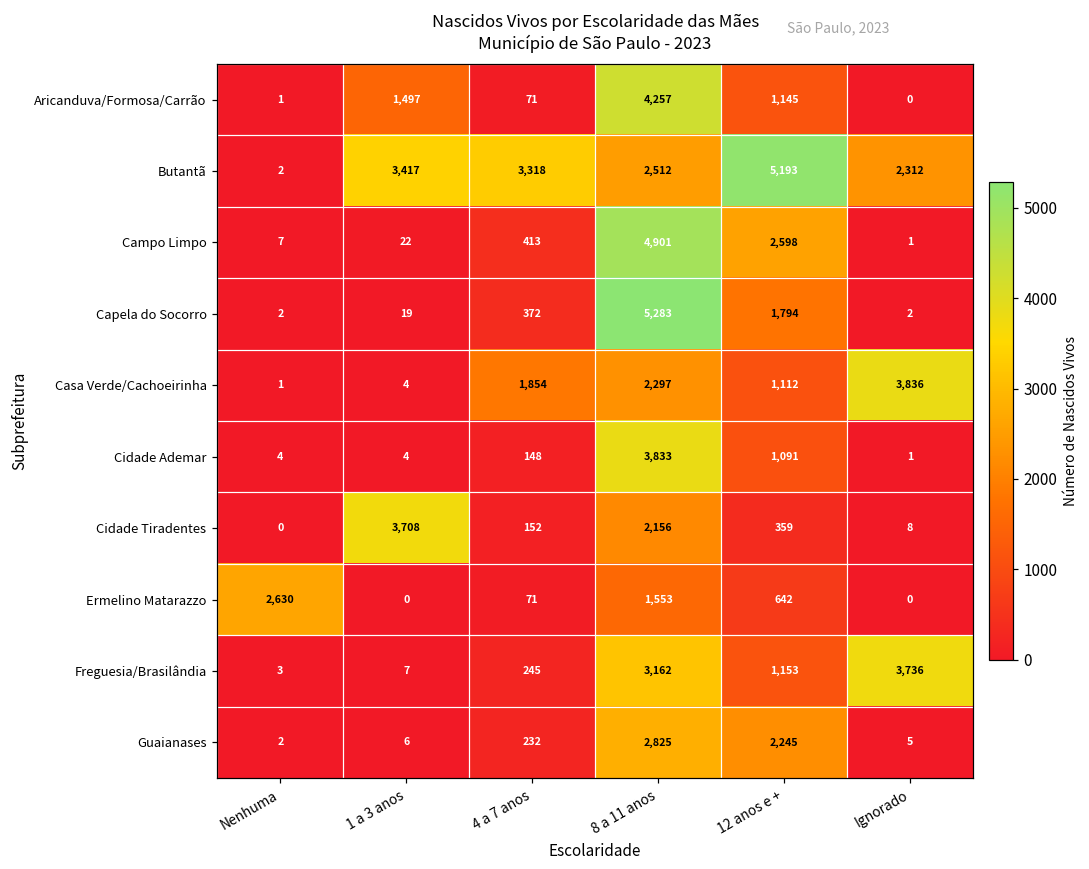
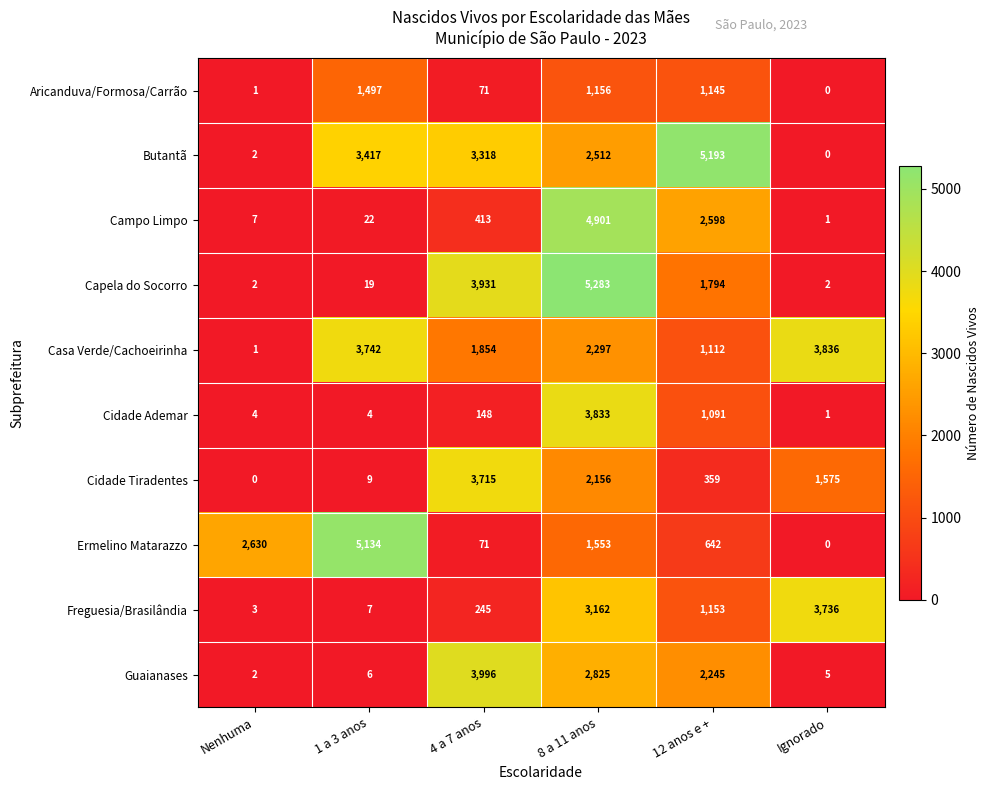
  {
    "Aricanduva/Formosa/Carrão": {
      "Nenhuma": "1",
      "1 a 3 anos": "1,497",
      "4 a 7 anos": "71",
-     "8 a 11 anos": "4,257",
+     "8 a 11 anos": "1,156",
      "12 anos e +": "1,145",
      "Ignorado": "0"
    },
    "Butantã": {
      "Nenhuma": "2",
      "1 a 3 anos": "3,417",
      "4 a 7 anos": "3,318",
      "8 a 11 anos": "2,512",
      "12 anos e +": "5,193",
-     "Ignorado": "2,312"
+     "Ignorado": "0"
    },
    "Campo Limpo": {
      "Nenhuma": "7",
      "1 a 3 anos": "22",
      "4 a 7 anos": "413",
      "8 a 11 anos": "4,901",
      "12 anos e +": "2,598",
      "Ignorado": "1"
    },
    "Capela do Socorro": {
      "Nenhuma": "2",
      "1 a 3 anos": "19",
-     "4 a 7 anos": "372",
+     "4 a 7 anos": "3,931",
      "8 a 11 anos": "5,283",
      "12 anos e +": "1,794",
      "Ignorado": "2"
    },
    "Casa Verde/Cachoeirinha": {
      "Nenhuma": "1",
-     "1 a 3 anos": "4",
+     "1 a 3 anos": "3,742",
      "4 a 7 anos": "1,854",
      "8 a 11 anos": "2,297",
      "12 anos e +": "1,112",
      "Ignorado": "3,836"
    },
    "Cidade Ademar": {
      "Nenhuma": "4",
      "1 a 3 anos": "4",
      "4 a 7 anos": "148",
      "8 a 11 anos": "3,833",
      "12 anos e +": "1,091",
      "Ignorado": "1"
    },
    "Cidade Tiradentes": {
      "Nenhuma": "0",
-     "1 a 3 anos": "3,708",
-     "4 a 7 anos": "152",
+     "1 a 3 anos": "9",
+     "4 a 7 anos": "3,715",
      "8 a 11 anos": "2,156",
      "12 anos e +": "359",
-     "Ignorado": "8"
+     "Ignorado": "1,575"
    },
    "Ermelino Matarazzo": {
      "Nenhuma": "2,630",
-     "1 a 3 anos": "0",
+     "1 a 3 anos": "5,134",
      "4 a 7 anos": "71",
      "8 a 11 anos": "1,553",
      "12 anos e +": "642",
      "Ignorado": "0"
    },
    "Freguesia/Brasilândia": {
      "Nenhuma": "3",
      "1 a 3 anos": "7",
      "4 a 7 anos": "245",
      "8 a 11 anos": "3,162",
      "12 anos e +": "1,153",
      "Ignorado": "3,736"
    },
    "Guaianases": {
      "Nenhuma": "2",
      "1 a 3 anos": "6",
-     "4 a 7 anos": "232",
+     "4 a 7 anos": "3,996",
      "8 a 11 anos": "2,825",
      "12 anos e +": "2,245",
      "Ignorado": "5"
    }
  }
